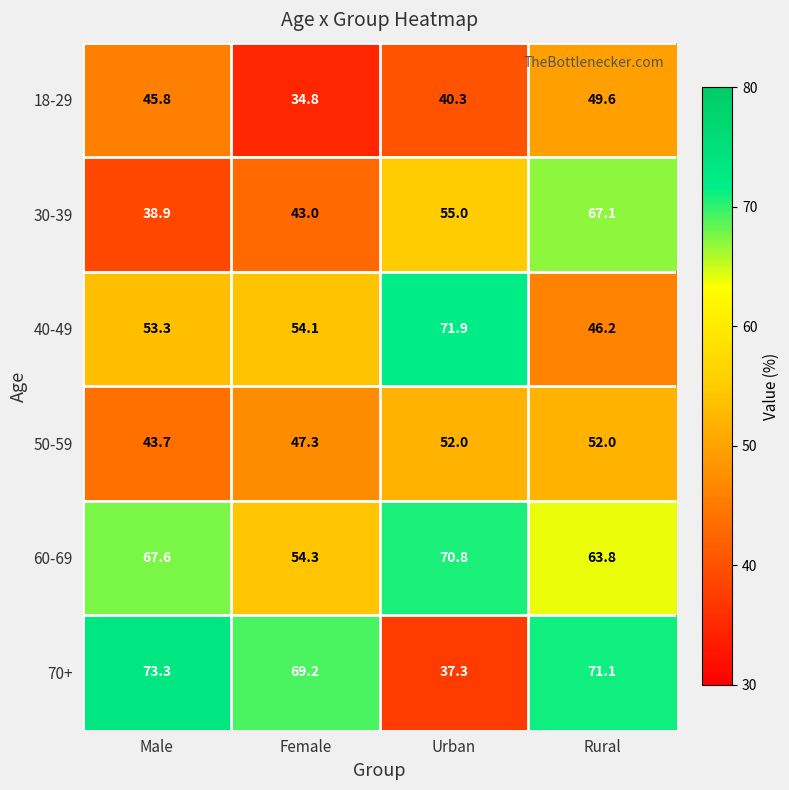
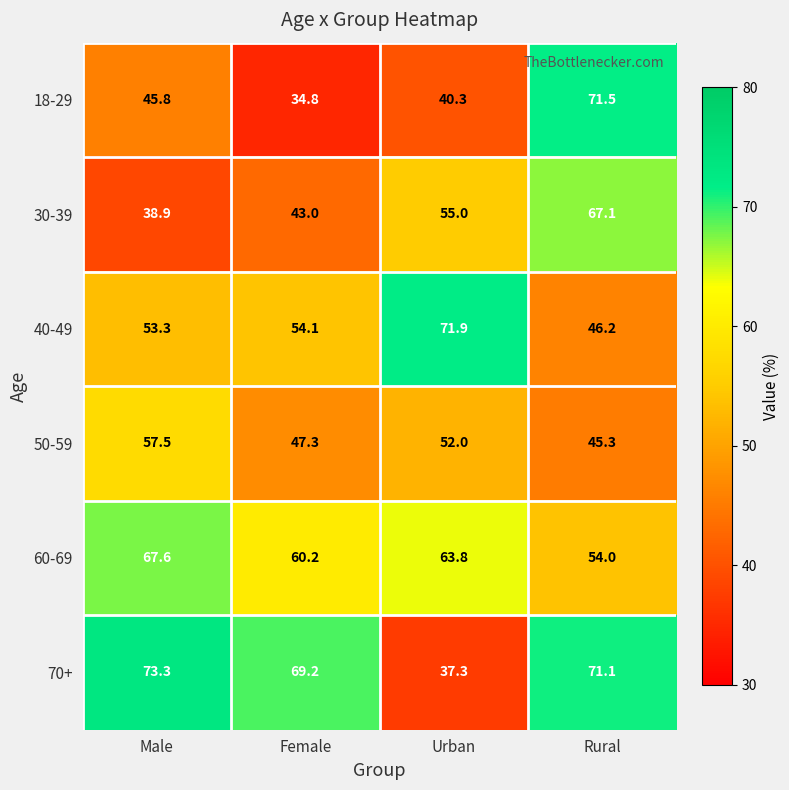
  {
    "18-29": {
      "Male": 45.8,
      "Female": 34.8,
      "Urban": 40.3,
-     "Rural": 49.6
+     "Rural": 71.5
    },
    "30-39": {
      "Male": 38.9,
      "Female": 43.0,
      "Urban": 55.0,
      "Rural": 67.1
    },
    "40-49": {
      "Male": 53.3,
      "Female": 54.1,
      "Urban": 71.9,
      "Rural": 46.2
    },
    "50-59": {
-     "Male": 43.7,
+     "Male": 57.5,
      "Female": 47.3,
      "Urban": 52.0,
-     "Rural": 52.0
+     "Rural": 45.3
    },
    "60-69": {
      "Male": 67.6,
-     "Female": 54.3,
-     "Urban": 70.8,
-     "Rural": 63.8
+     "Female": 60.2,
+     "Urban": 63.8,
+     "Rural": 54.0
    },
    "70+": {
      "Male": 73.3,
      "Female": 69.2,
      "Urban": 37.3,
      "Rural": 71.1
    }
  }
